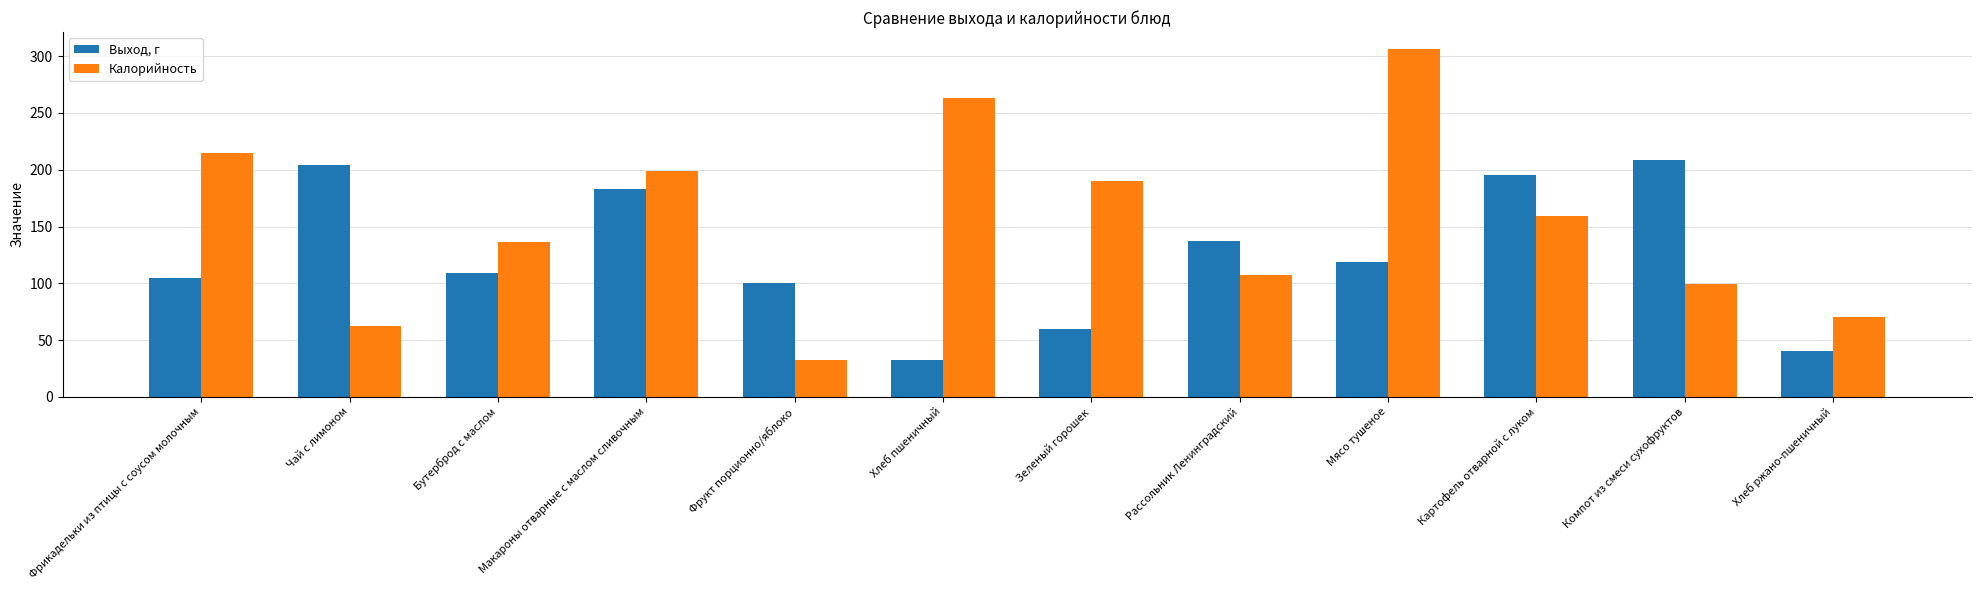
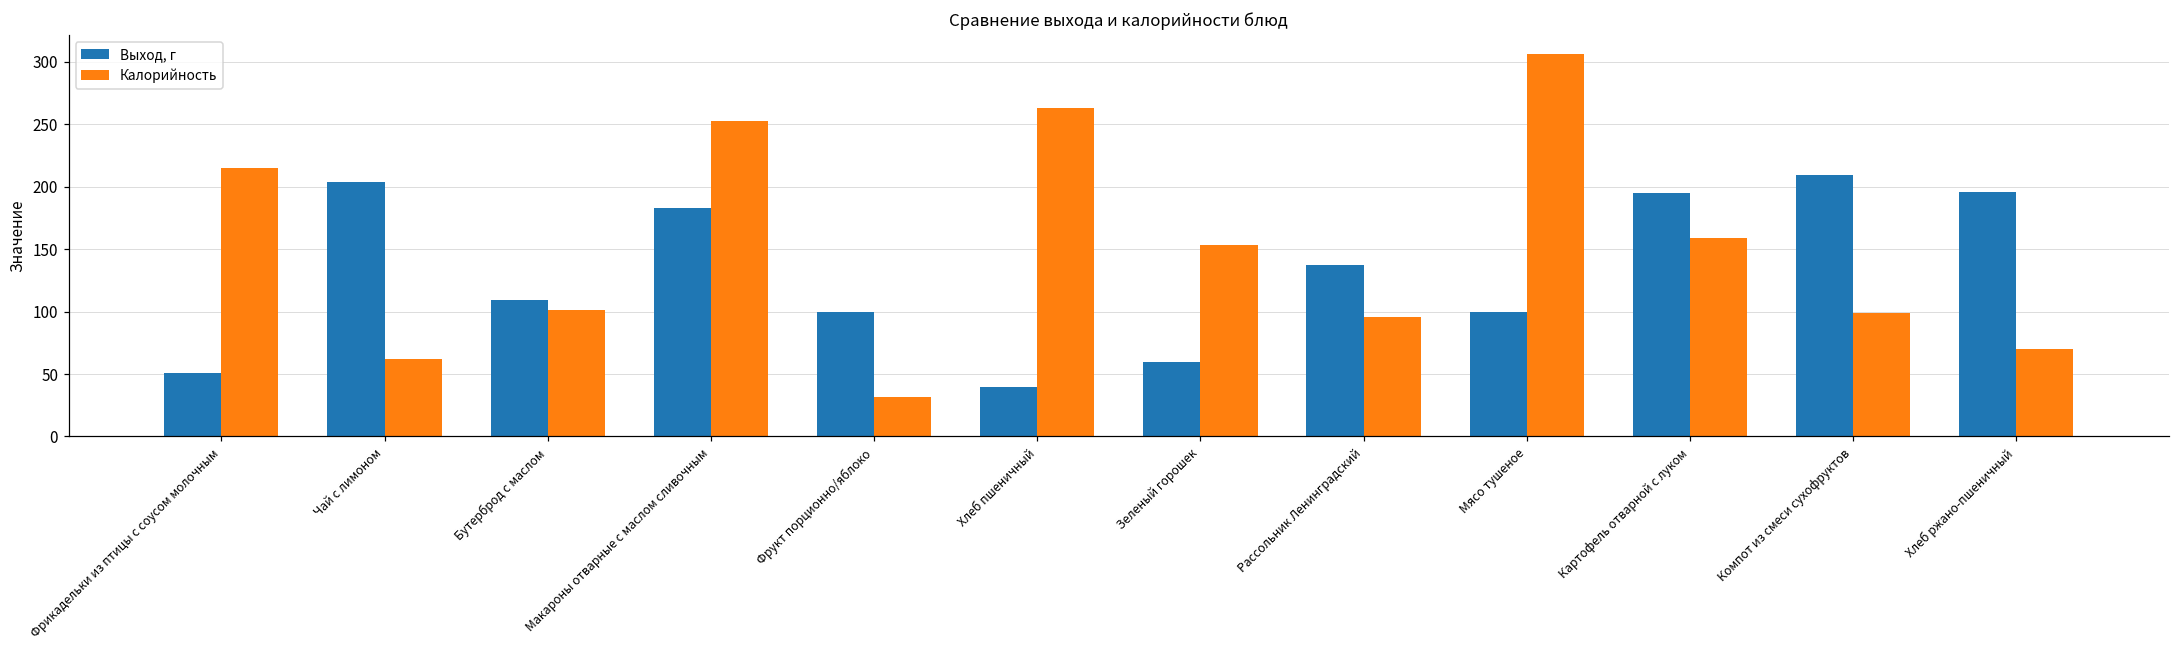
  {
    "Выход, г": {
-     "Фрикадельки из птицы с соусом молочным": 105,
+     "Фрикадельки из птицы с соусом молочным": 51,
      "Чай с лимоном": 204,
      "Бутерброд с маслом": 109,
      "Макароны отварные с маслом сливочным": 183,
      "Фрукт порционно/яблоко": 100,
-     "Хлеб пшеничный": 32,
+     "Хлеб пшеничный": 40,
      "Зеленый горошек": 60,
      "Рассольник Ленинградский": 137,
-     "Мясо тушеное": 119,
+     "Мясо тушеное": 100,
      "Картофель отварной с луком": 195,
      "Компот из смеси сухофруктов": 209,
-     "Хлеб ржано-пшеничный": 40
+     "Хлеб ржано-пшеничный": 196
    },
    "Калорийность": {
      "Фрикадельки из птицы с соусом молочным": 215,
      "Чай с лимоном": 62,
-     "Бутерброд с маслом": 136,
-     "Макароны отварные с маслом сливочным": 199,
+     "Бутерброд с маслом": 101,
+     "Макароны отварные с маслом сливочным": 253,
      "Фрукт порционно/яблоко": 32,
      "Хлеб пшеничный": 263,
-     "Зеленый горошек": 190,
-     "Рассольник Ленинградский": 107,
+     "Зеленый горошек": 153,
+     "Рассольник Ленинградский": 96,
      "Мясо тушеное": 306,
      "Картофель отварной с луком": 159,
      "Компот из смеси сухофруктов": 99,
      "Хлеб ржано-пшеничный": 70
    }
  }
